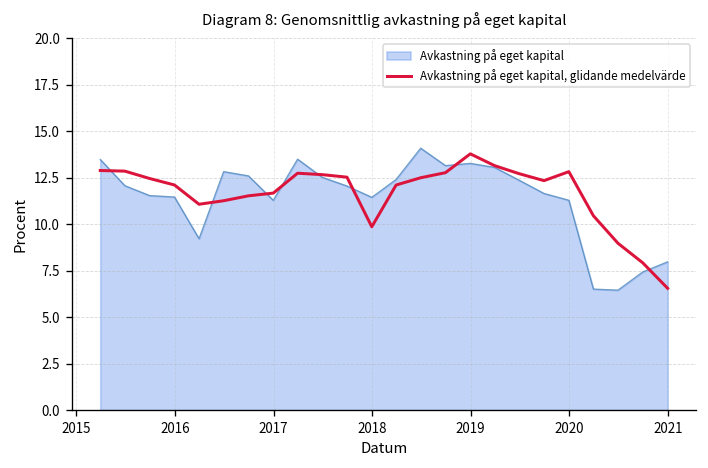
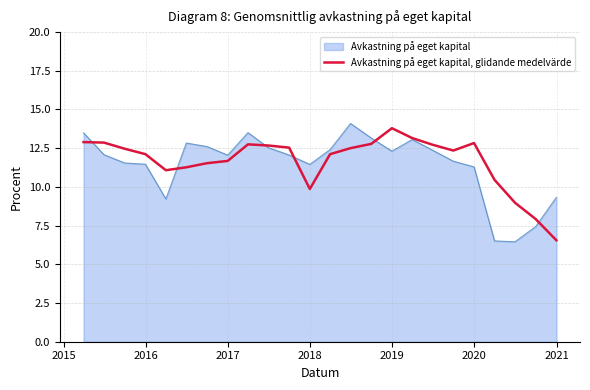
  {
    "Avkastning på eget kapital": {
      "2016": 11.5,
-     "2017": 11.3,
+     "2017": 12.1,
      "2018": 11.5,
-     "2019": 13.3,
+     "2019": 12.3,
      "2020": 11.3,
-     "2021": 8.0
+     "2021": 9.3
    },
    "Avkastning på eget kapital, glidande medelvärde": {
      "2016": 12.1,
      "2017": 11.7,
      "2018": 9.9,
      "2019": 13.8,
      "2020": 12.8,
      "2021": 6.6
    }
  }
